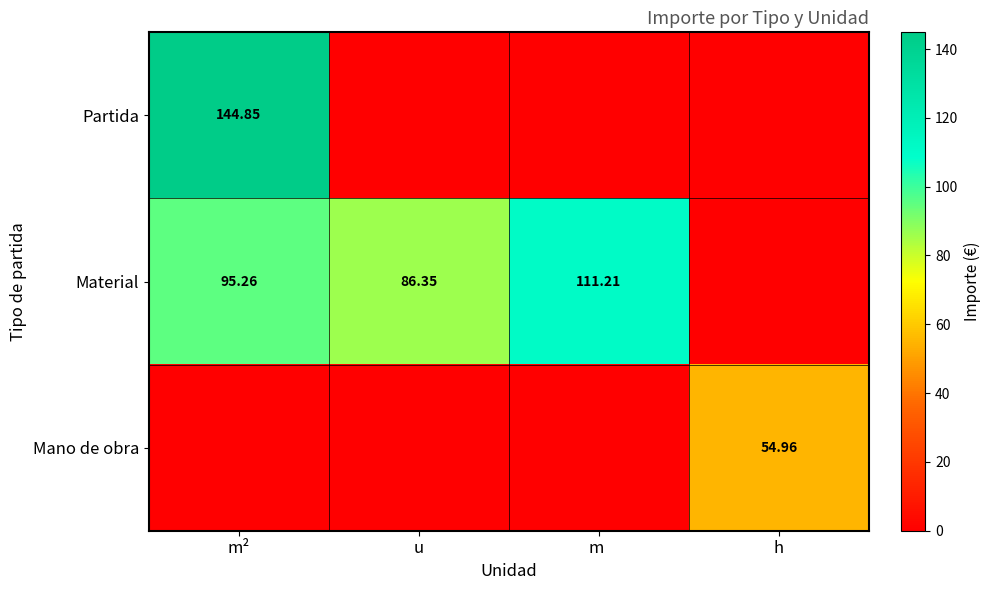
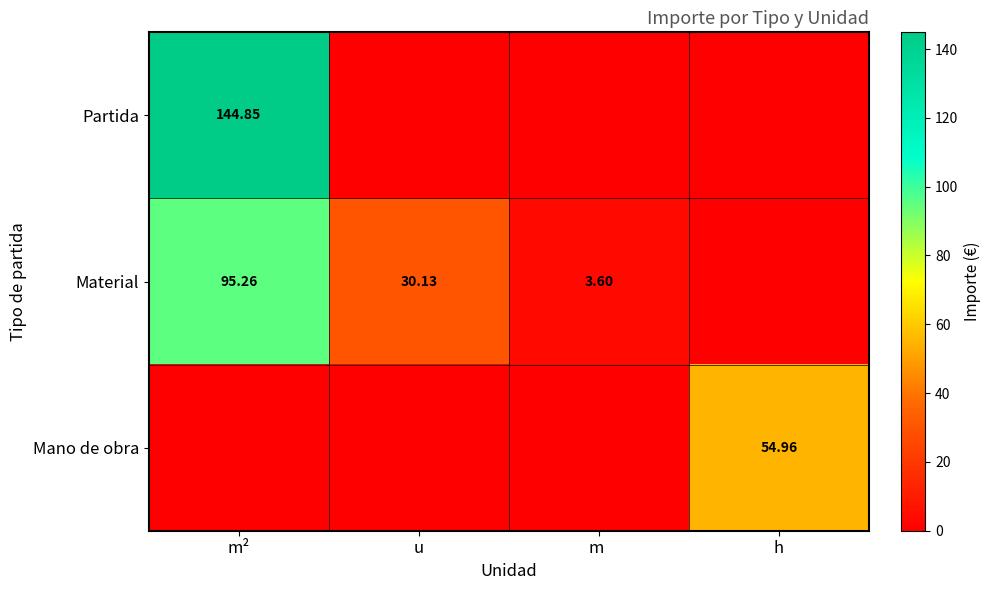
  {
    "Partida": {
      "m²": 144.85
    },
    "Material": {
      "m²": 95.26,
-     "u": 86.35,
-     "m": 111.21
+     "u": 30.13,
+     "m": 3.60
    },
    "Mano de obra": {
      "h": 54.96
    }
  }
